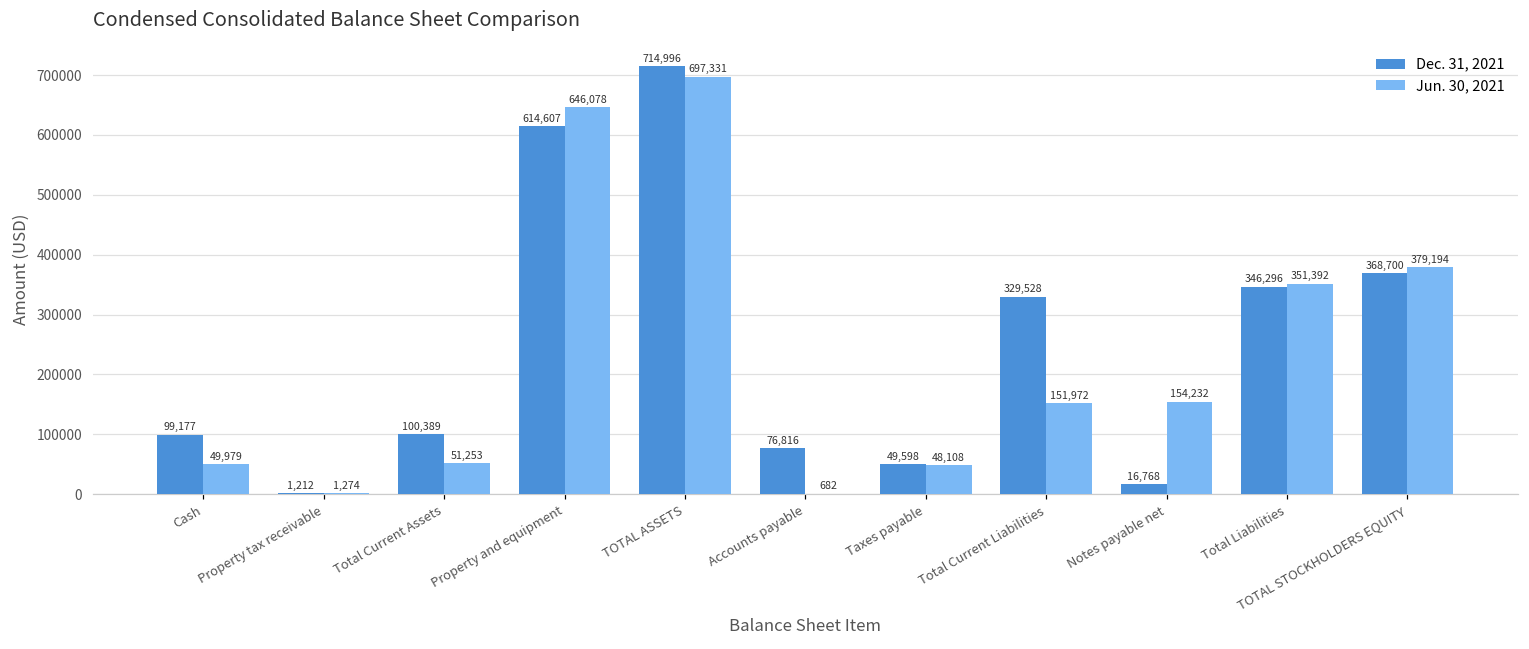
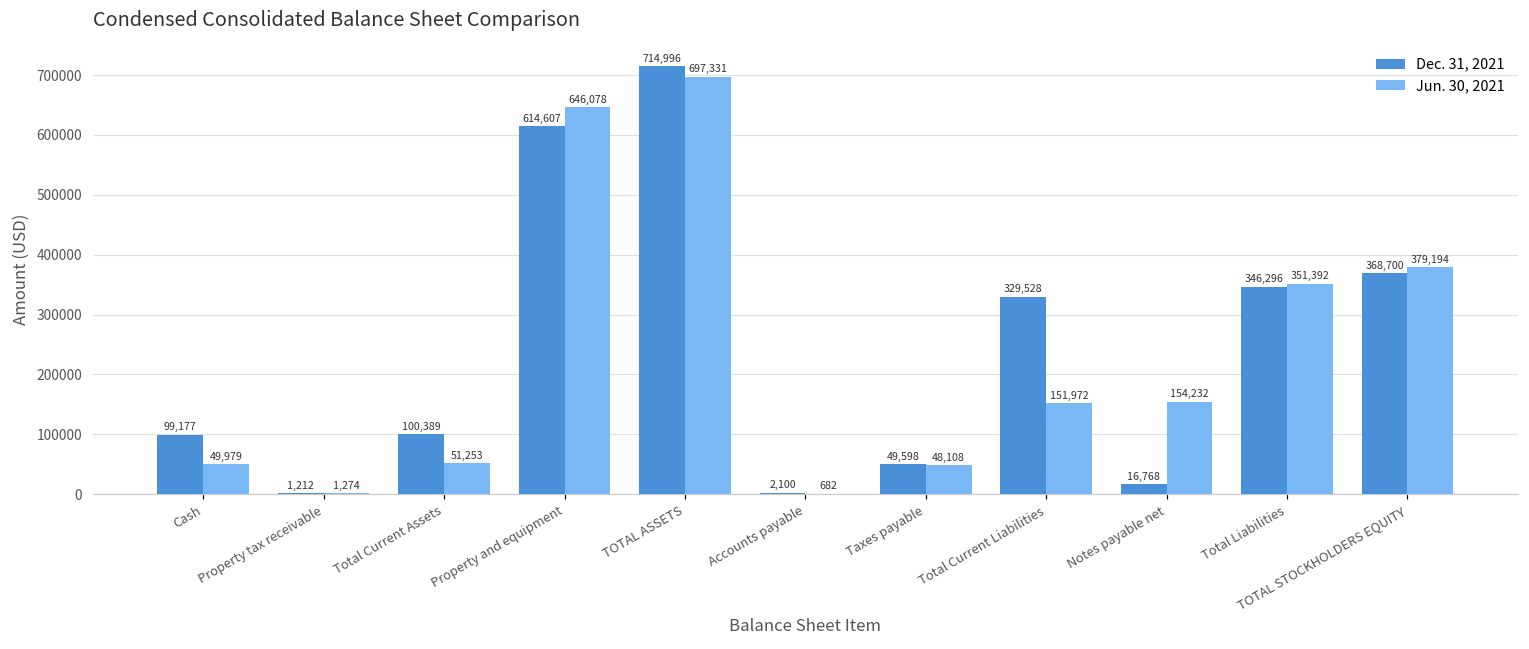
  {
    "Dec. 31, 2021": {
      "Cash": "99,177",
      "Property tax receivable": "1,212",
      "Total Current Assets": "100,389",
      "Property and equipment": "614,607",
      "TOTAL ASSETS": "714,996",
-     "Accounts payable": "76,816",
+     "Accounts payable": "2,100",
      "Taxes payable": "49,598",
      "Total Current Liabilities": "329,528",
      "Notes payable net": "16,768",
      "Total Liabilities": "346,296",
      "TOTAL STOCKHOLDERS EQUITY": "368,700"
    },
    "Jun. 30, 2021": {
      "Cash": "49,979",
      "Property tax receivable": "1,274",
      "Total Current Assets": "51,253",
      "Property and equipment": "646,078",
      "TOTAL ASSETS": "697,331",
      "Accounts payable": "682",
      "Taxes payable": "48,108",
      "Total Current Liabilities": "151,972",
      "Notes payable net": "154,232",
      "Total Liabilities": "351,392",
      "TOTAL STOCKHOLDERS EQUITY": "379,194"
    }
  }
